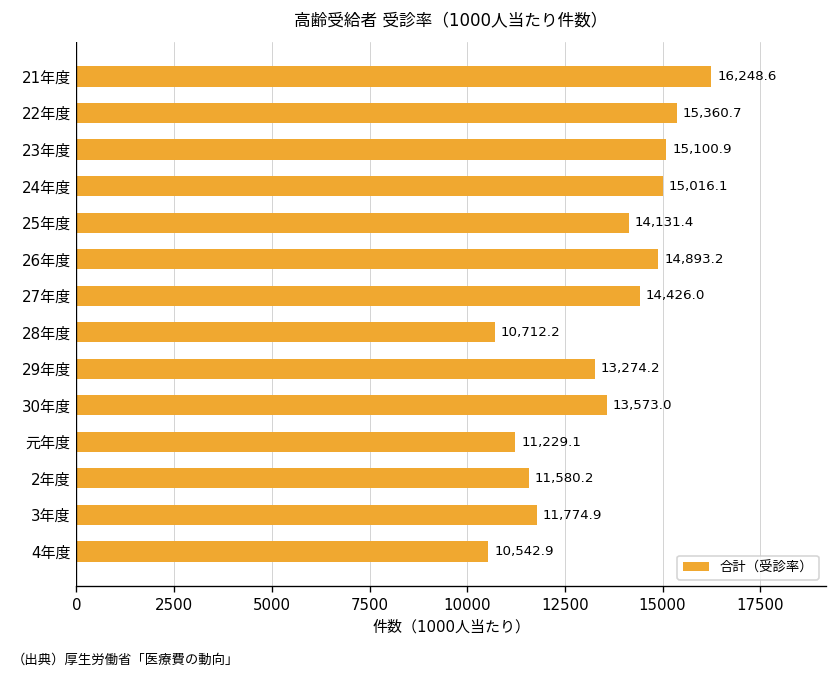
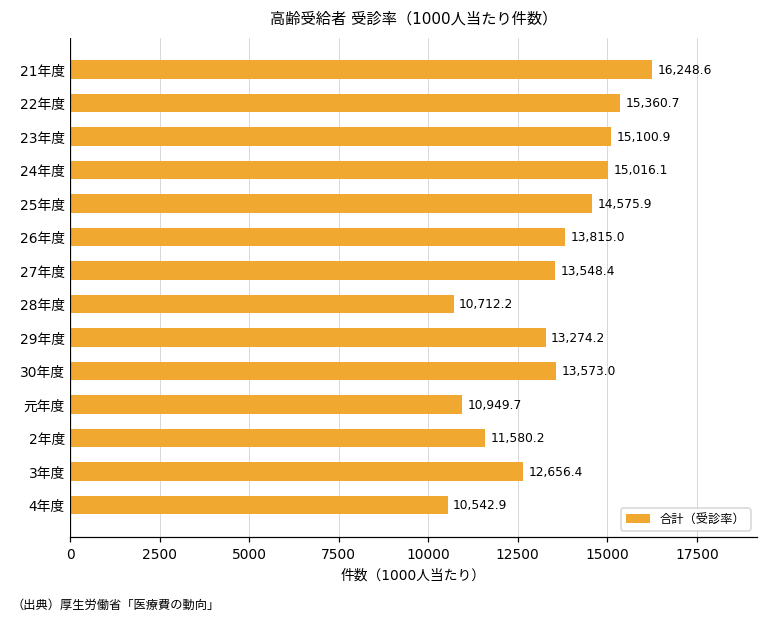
  {
    "21年度": "16,248.6",
    "22年度": "15,360.7",
    "23年度": "15,100.9",
    "24年度": "15,016.1",
-   "25年度": "14,131.4",
-   "26年度": "14,893.2",
-   "27年度": "14,426.0",
+   "25年度": "14,575.9",
+   "26年度": "13,815.0",
+   "27年度": "13,548.4",
    "28年度": "10,712.2",
    "29年度": "13,274.2",
    "30年度": "13,573.0",
-   "元年度": "11,229.1",
+   "元年度": "10,949.7",
    "2年度": "11,580.2",
-   "3年度": "11,774.9",
+   "3年度": "12,656.4",
    "4年度": "10,542.9"
  }
